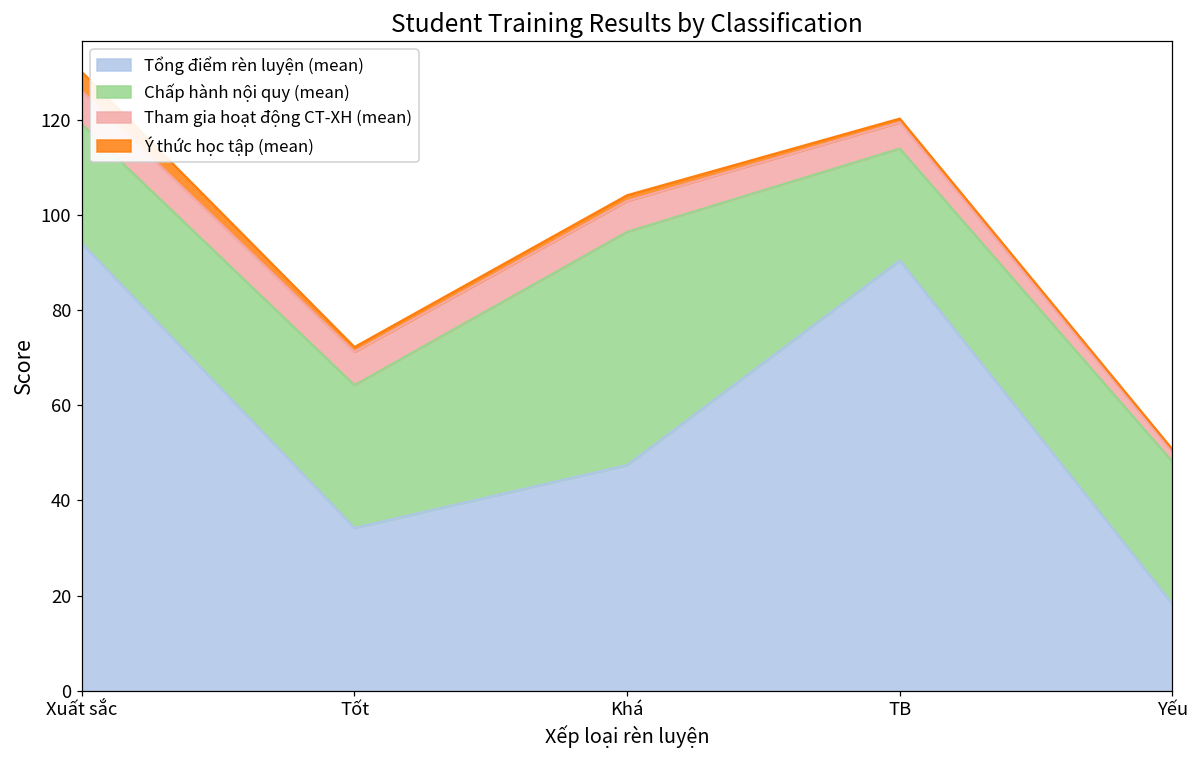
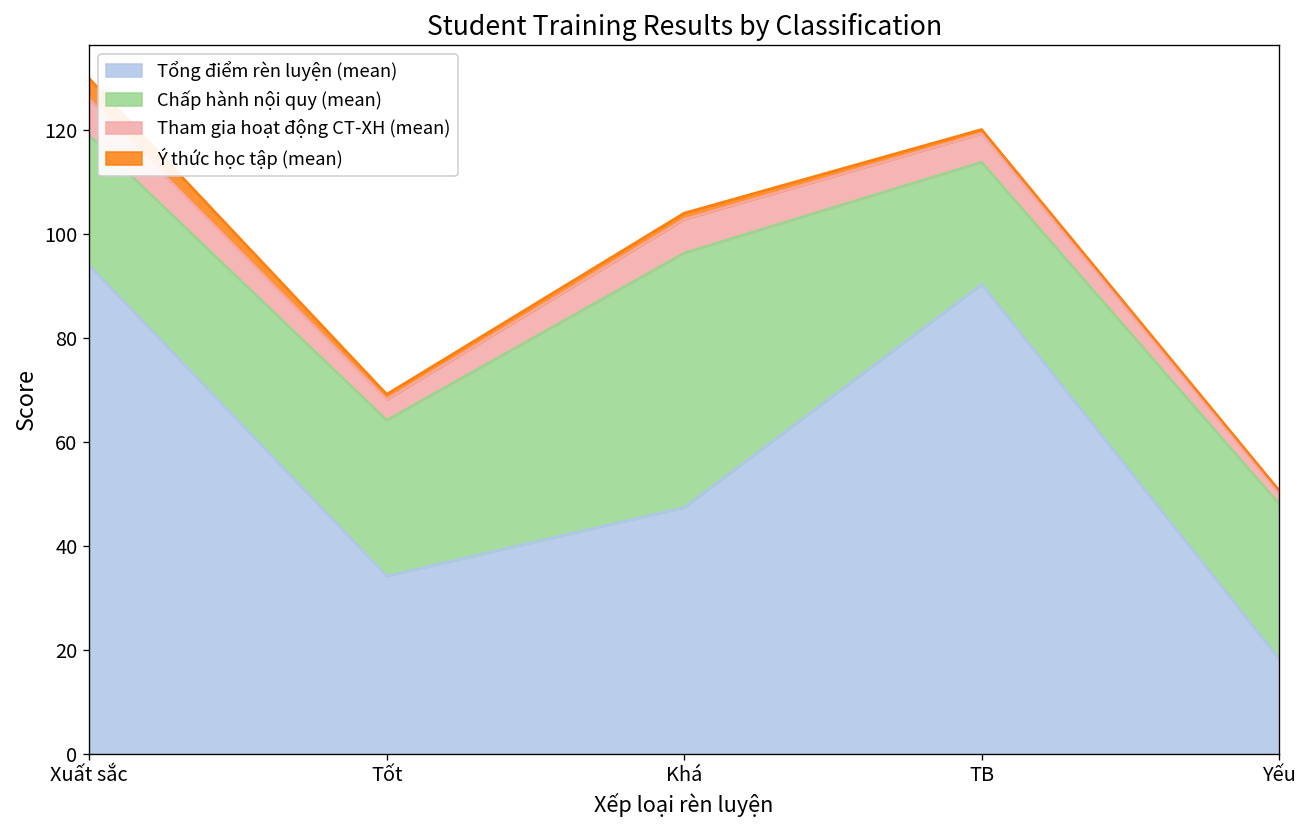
  {
    "Tổng điểm rèn luyện (mean)": {
      "Xuất sắc": 94,
      "Tốt": 34,
      "Khá": 47,
      "TB": 90,
      "Yếu": 18
    },
    "Chấp hành nội quy (mean)": {
      "Xuất sắc": 25,
      "Tốt": 30,
      "Khá": 49,
      "TB": 24,
      "Yếu": 30
    },
    "Tham gia hoạt động CT-XH (mean)": {
      "Xuất sắc": 7,
-     "Tốt": 7,
+     "Tốt": 4,
      "Khá": 7,
      "TB": 6
    },
    "Ý thức học tập (mean)": {
      "Xuất sắc": 4,
      "Tốt": 1,
      "Khá": 1,
      "TB": 1
    }
  }
